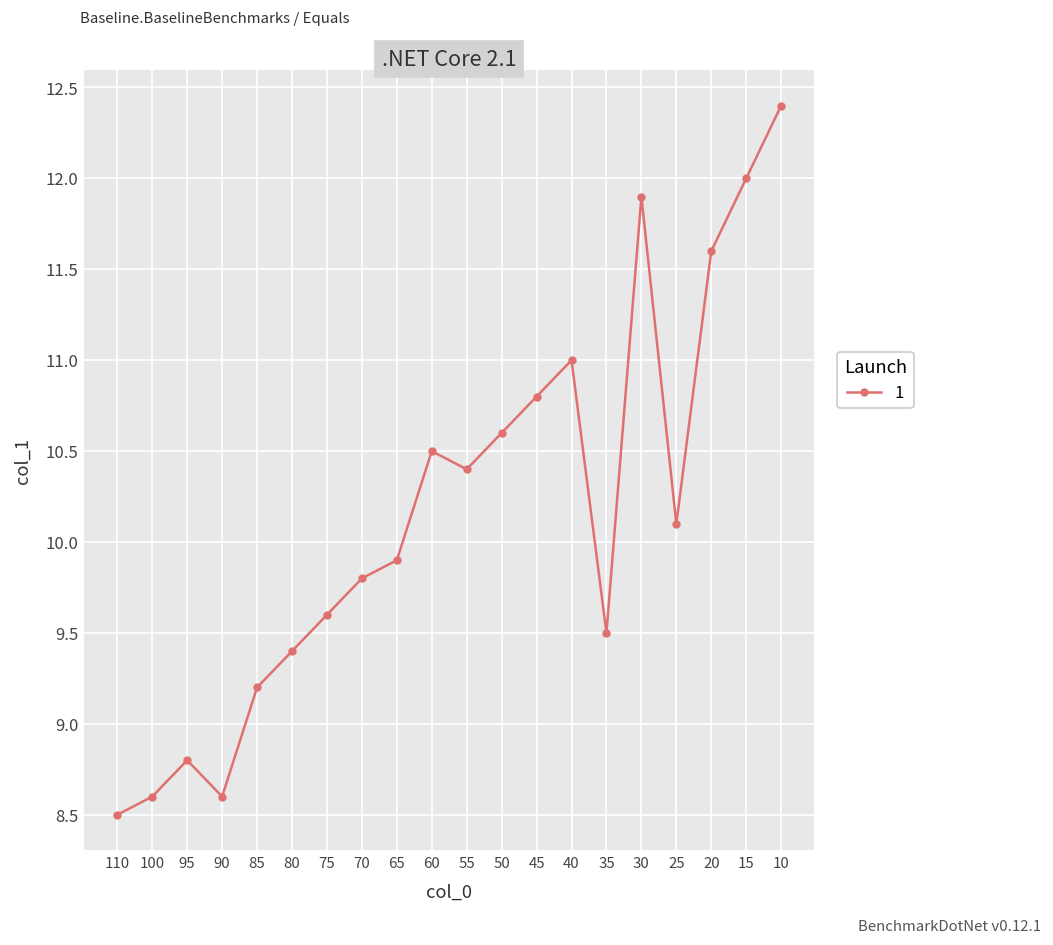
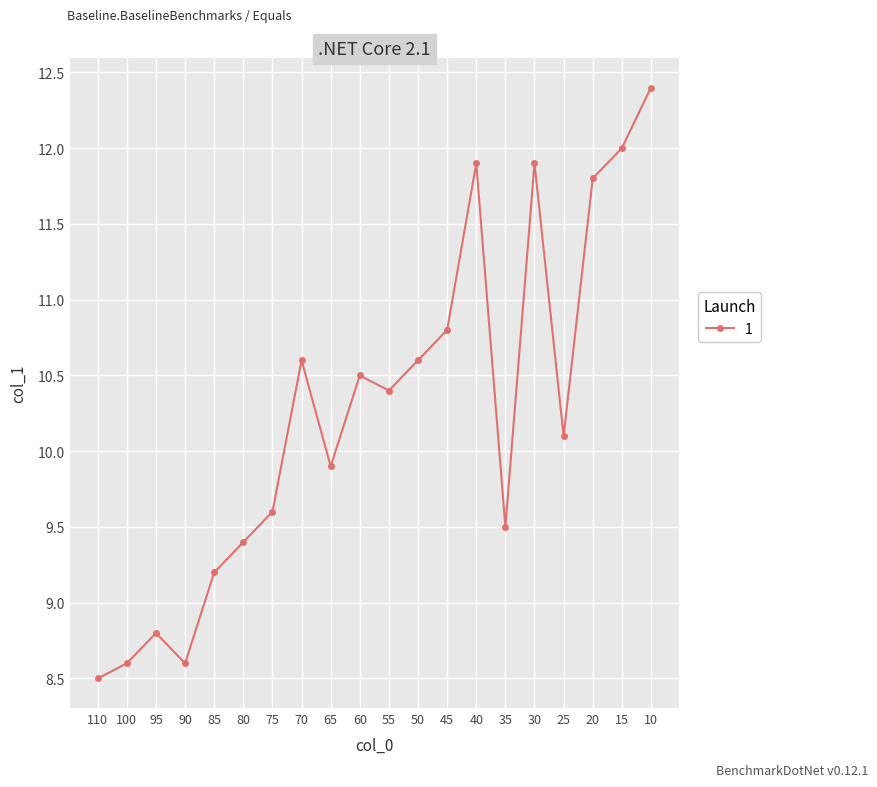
  {
    "110": 8.5,
    "100": 8.6,
    "95": 8.8,
    "90": 8.6,
    "85": 9.2,
    "80": 9.4,
    "75": 9.6,
-   "70": 9.8,
+   "70": 10.6,
    "65": 9.9,
    "60": 10.5,
    "55": 10.4,
    "50": 10.6,
    "45": 10.8,
-   "40": 11.0,
+   "40": 11.9,
    "35": 9.5,
    "30": 11.9,
    "25": 10.1,
-   "20": 11.6,
+   "20": 11.8,
    "15": 12.0,
    "10": 12.4
  }
